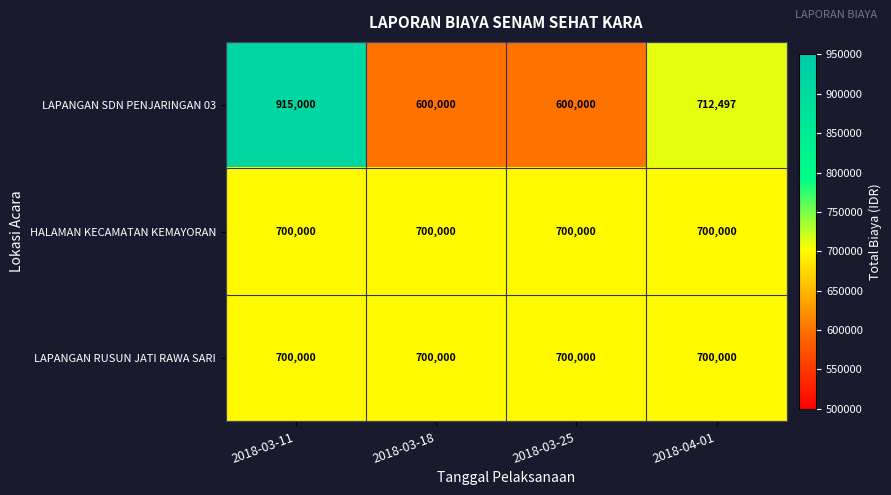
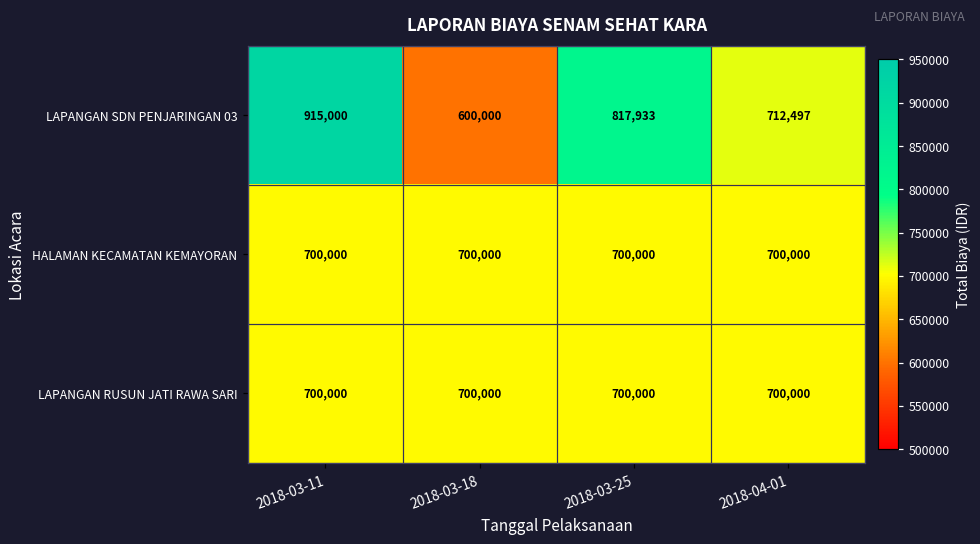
  {
    "LAPANGAN SDN PENJARINGAN 03": {
      "2018-03-11": "915,000",
      "2018-03-18": "600,000",
-     "2018-03-25": "600,000",
+     "2018-03-25": "817,933",
      "2018-04-01": "712,497"
    },
    "HALAMAN KECAMATAN KEMAYORAN": {
      "2018-03-11": "700,000",
      "2018-03-18": "700,000",
      "2018-03-25": "700,000",
      "2018-04-01": "700,000"
    },
    "LAPANGAN RUSUN JATI RAWA SARI": {
      "2018-03-11": "700,000",
      "2018-03-18": "700,000",
      "2018-03-25": "700,000",
      "2018-04-01": "700,000"
    }
  }
